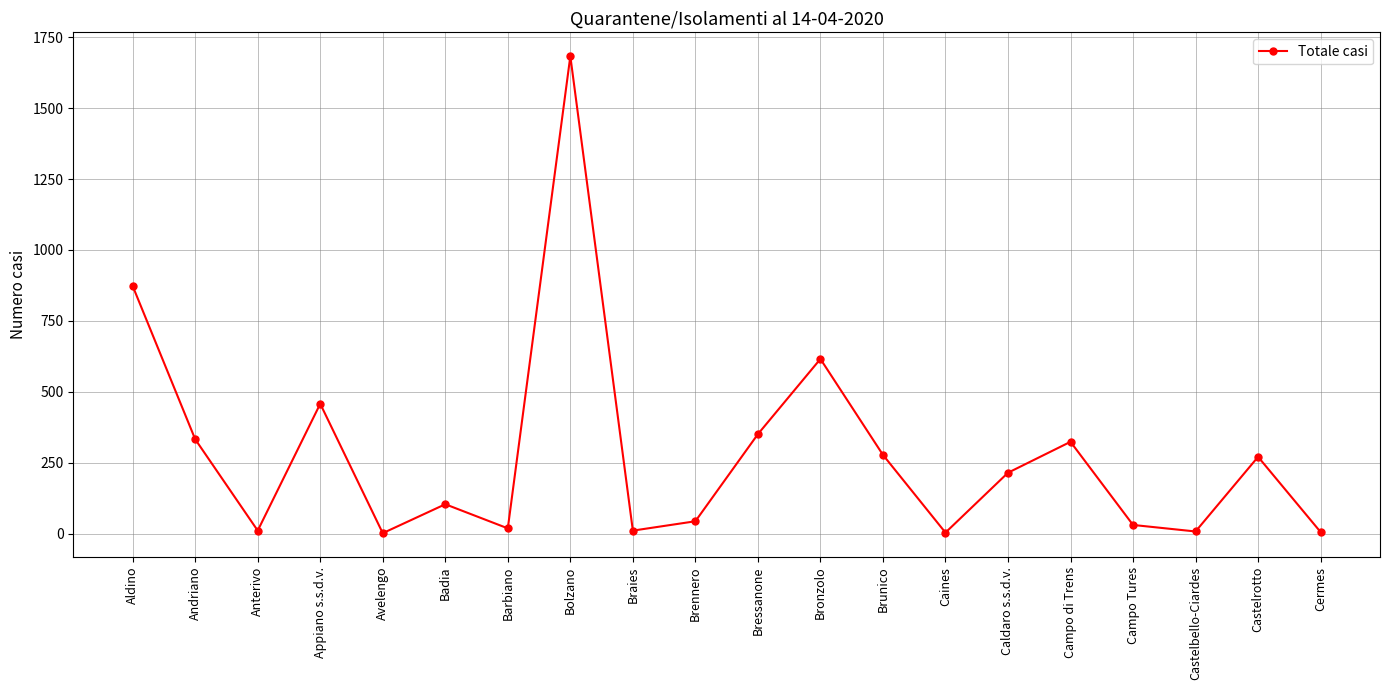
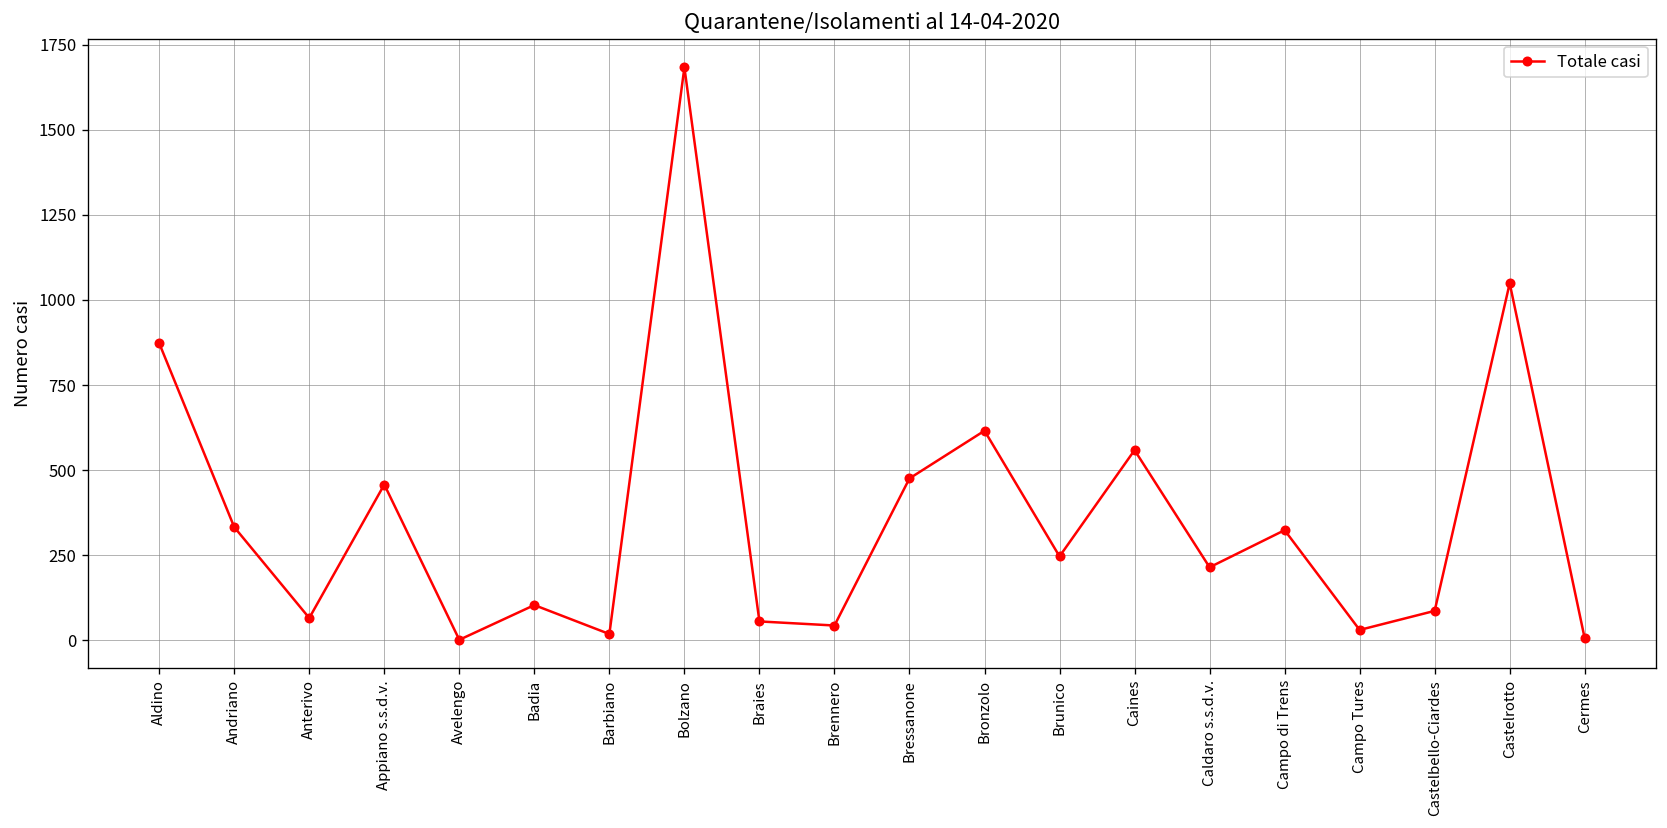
  {
    "Aldino": 870,
    "Andriano": 330,
-   "Anterivo": 10,
+   "Anterivo": 70,
    "Appiano s.s.d.v.": 460,
    "Avelengo": 0,
    "Badia": 100,
    "Barbiano": 20,
    "Bolzano": 1680,
-   "Braies": 10,
+   "Braies": 60,
    "Brennero": 40,
-   "Bressanone": 350,
+   "Bressanone": 480,
    "Bronzolo": 620,
-   "Brunico": 280,
-   "Caines": 0,
+   "Brunico": 250,
+   "Caines": 560,
    "Caldaro s.s.d.v.": 220,
    "Campo di Trens": 320,
    "Campo Tures": 30,
-   "Castelbello-Ciardes": 10,
-   "Castelrotto": 270,
+   "Castelbello-Ciardes": 90,
+   "Castelrotto": 1050,
    "Cermes": 10
  }
